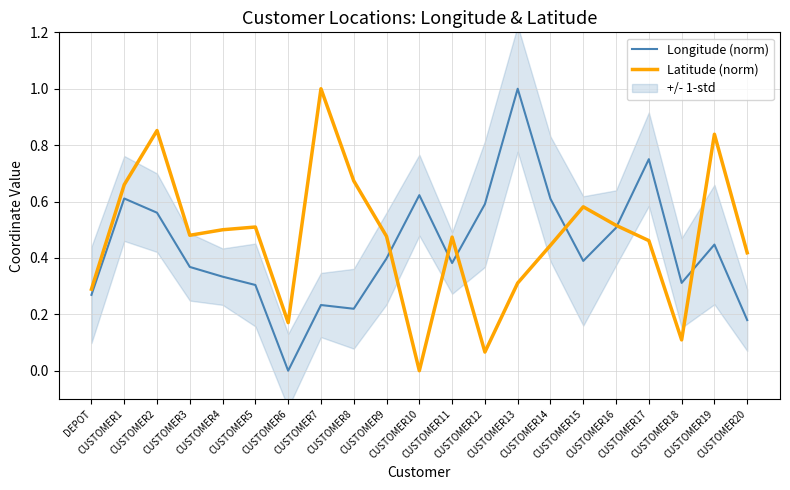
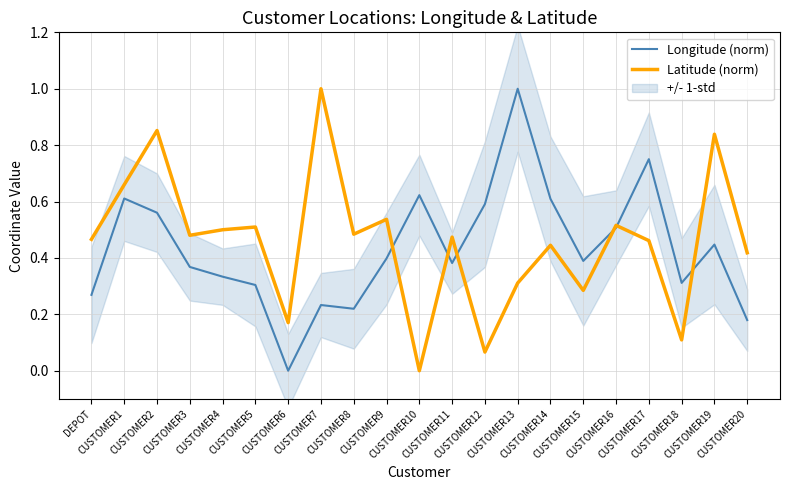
  {
    "Latitude (norm)": {
-     "DEPOT": 0.29,
+     "DEPOT": 0.47,
      "CUSTOMER1": 0.66,
      "CUSTOMER2": 0.85,
      "CUSTOMER4": 0.50,
      "CUSTOMER5": 0.51,
      "CUSTOMER6": 0.17,
      "CUSTOMER7": 1.00,
-     "CUSTOMER8": 0.67,
-     "CUSTOMER9": 0.48,
+     "CUSTOMER8": 0.48,
+     "CUSTOMER9": 0.54,
      "CUSTOMER10": 0.00,
      "CUSTOMER11": 0.47,
      "CUSTOMER12": 0.07,
      "CUSTOMER13": 0.31,
      "CUSTOMER14": 0.44,
-     "CUSTOMER15": 0.58,
+     "CUSTOMER15": 0.28,
      "CUSTOMER17": 0.46,
      "CUSTOMER18": 0.11,
      "CUSTOMER19": 0.84,
      "CUSTOMER20": 0.42
    }
  }
